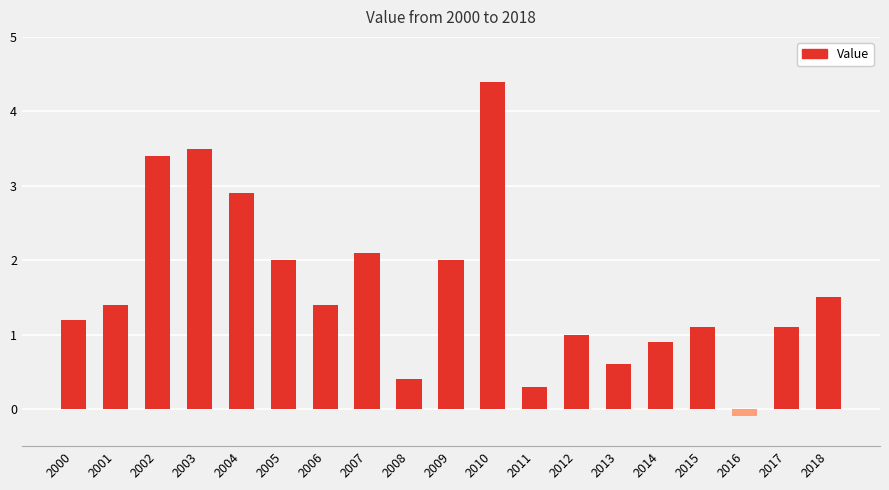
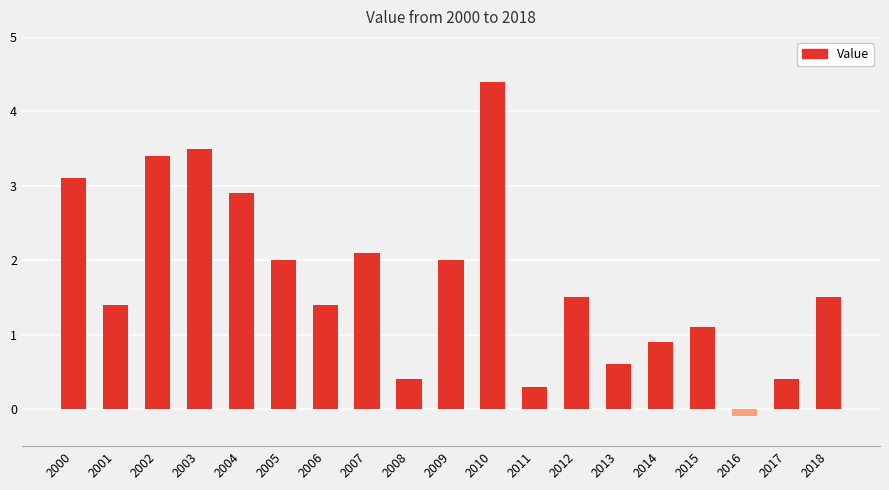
  {
-   "2000": 1.2,
+   "2000": 3.1,
    "2001": 1.4,
    "2002": 3.4,
    "2003": 3.5,
    "2004": 2.9,
    "2005": 2.0,
    "2006": 1.4,
    "2007": 2.1,
    "2008": 0.4,
    "2009": 2.0,
    "2010": 4.4,
    "2011": 0.3,
-   "2012": 1.0,
+   "2012": 1.5,
    "2013": 0.6,
    "2014": 0.9,
    "2015": 1.1,
    "2016": -0.1,
-   "2017": 1.1,
+   "2017": 0.4,
    "2018": 1.5
  }
